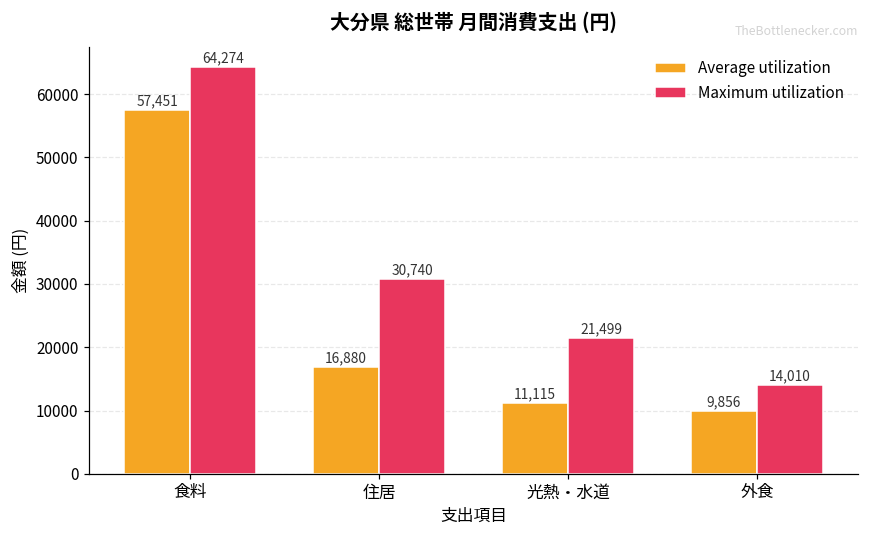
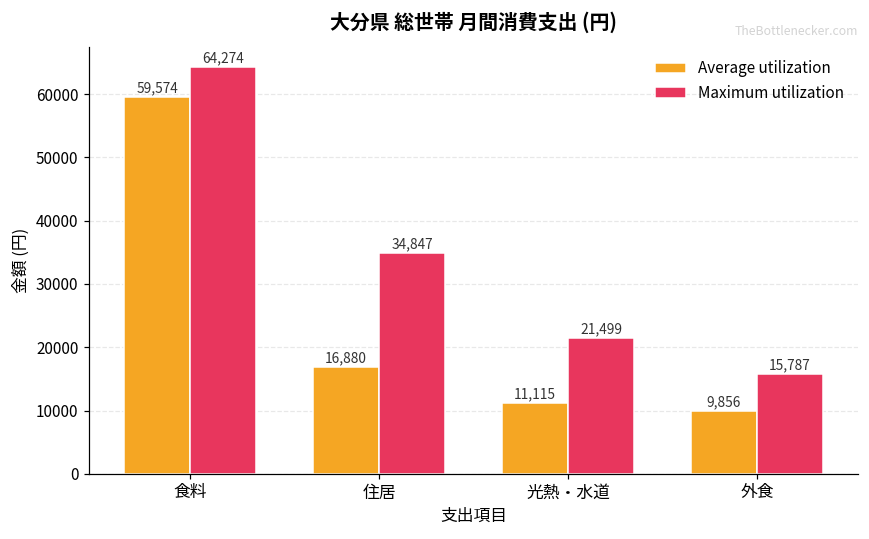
  {
    "Average utilization": {
-     "食料": "57,451",
+     "食料": "59,574",
      "住居": "16,880",
      "光熱・水道": "11,115",
      "外食": "9,856"
    },
    "Maximum utilization": {
      "食料": "64,274",
-     "住居": "30,740",
+     "住居": "34,847",
      "光熱・水道": "21,499",
-     "外食": "14,010"
+     "外食": "15,787"
    }
  }
